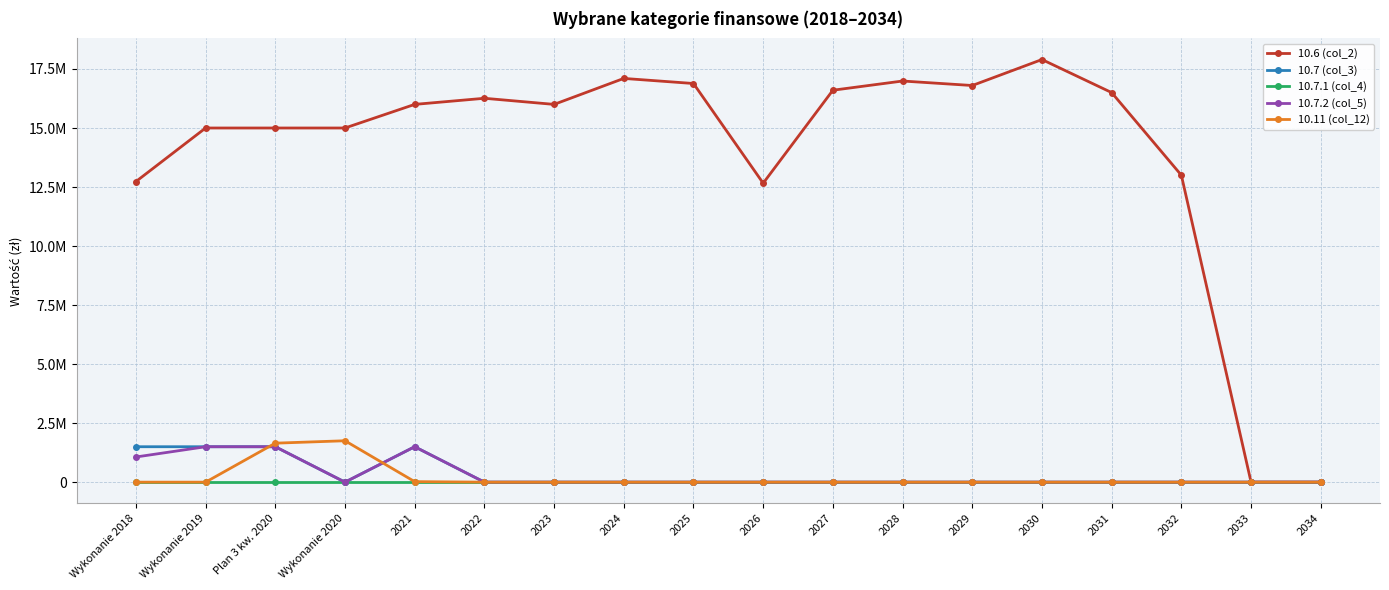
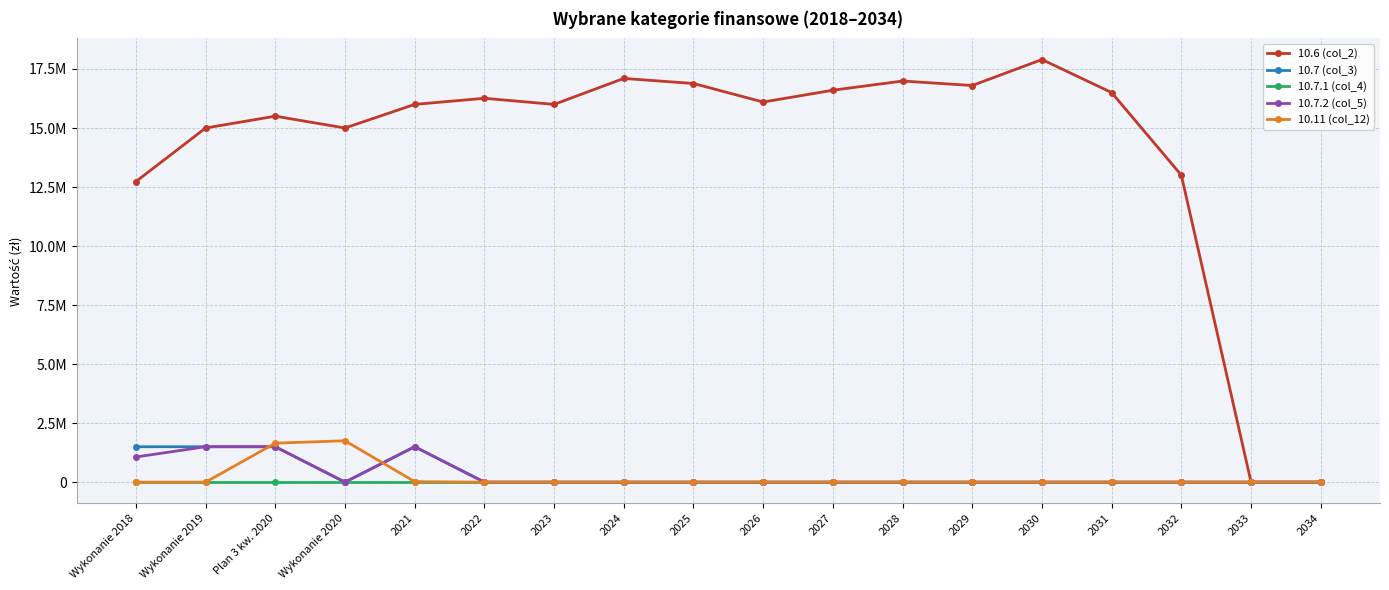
  {
    "10.6 (col_2)": {
      "Wykonanie 2018": 12700000,
      "Wykonanie 2019": 15000000,
-     "Plan 3 kw. 2020": 15000000,
+     "Plan 3 kw. 2020": 15500000,
      "Wykonanie 2020": 15000000,
      "2021": 16000000,
      "2022": 16300000,
      "2023": 16000000,
      "2024": 17100000,
      "2025": 16900000,
-     "2026": 12700000,
+     "2026": 16100000,
      "2027": 16600000,
      "2028": 17000000,
      "2029": 16800000,
      "2030": 17900000,
      "2031": 16500000,
      "2032": 13000000
    },
    "10.7 (col_3)": {
      "Wykonanie 2018": 1500000
    },
    "10.7.1 (col_4)": {
      "Plan 3 kw. 2020": 0
    },
    "10.7.2 (col_5)": {
      "Wykonanie 2018": 1100000
    },
    "10.11 (col_12)": {
      "Plan 3 kw. 2020": 1700000,
      "Wykonanie 2020": 1800000
    }
  }
